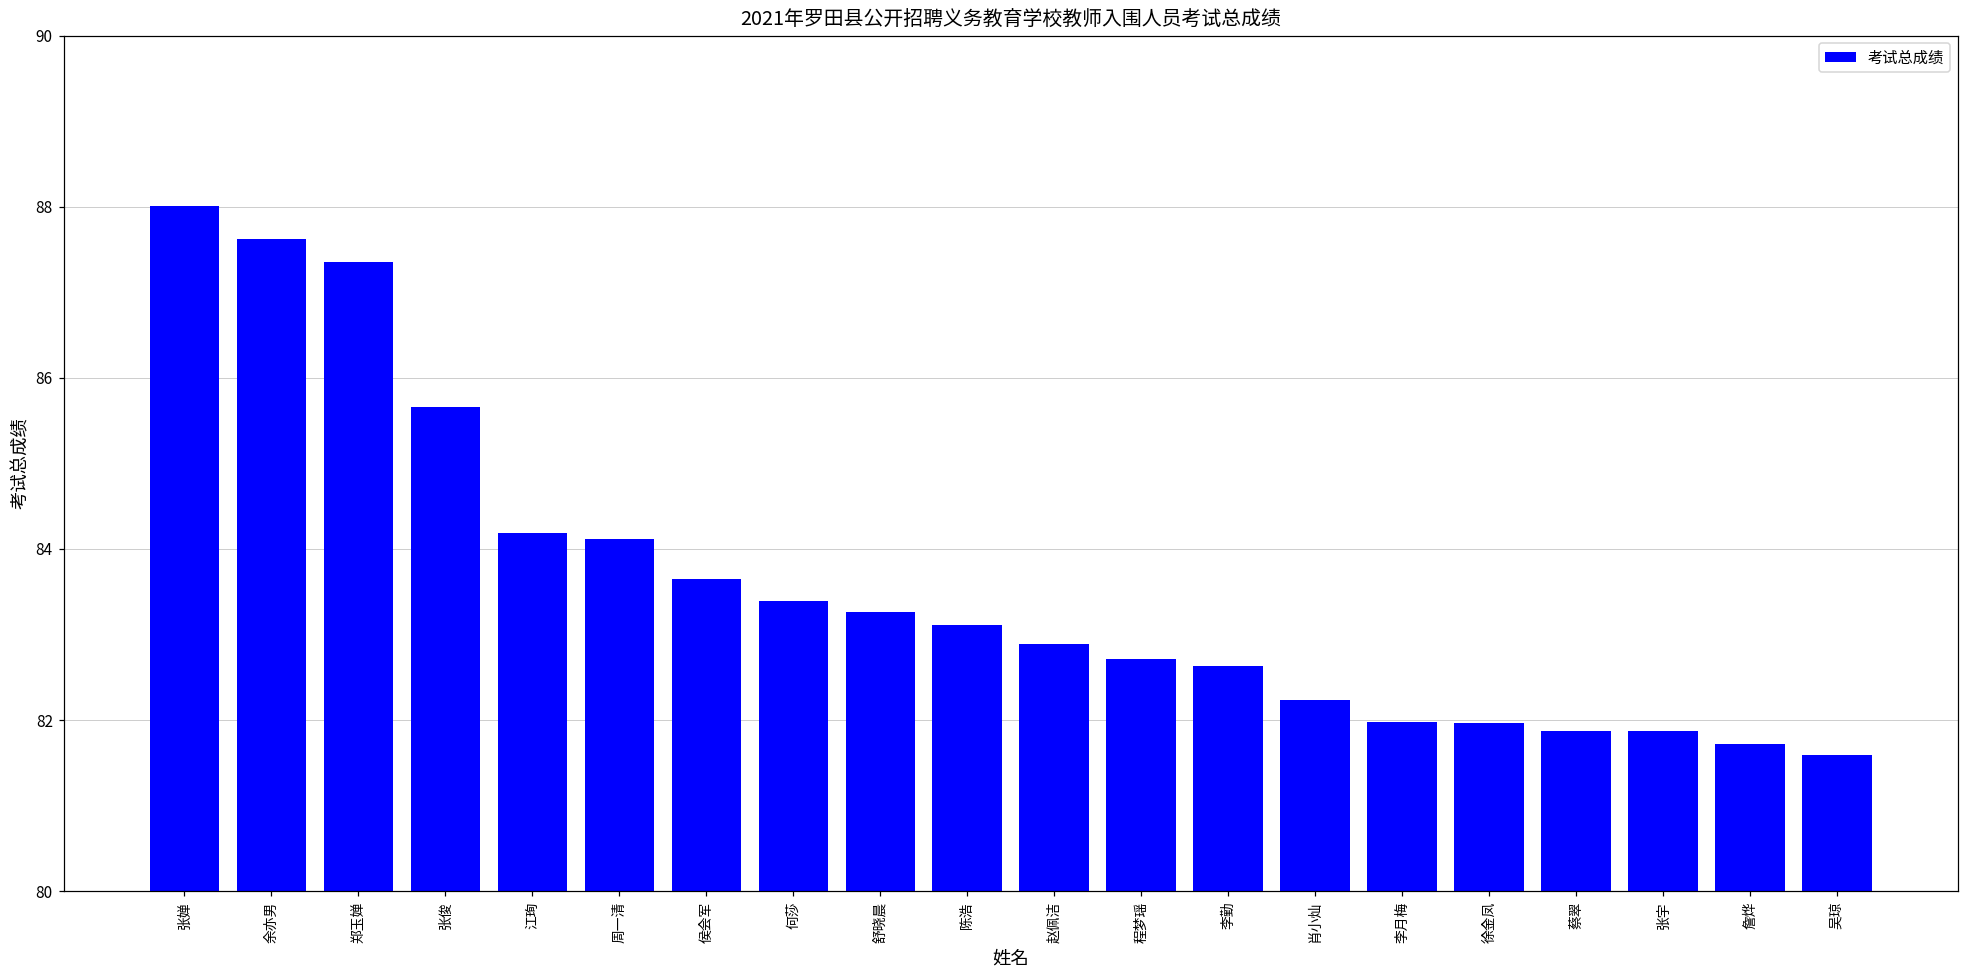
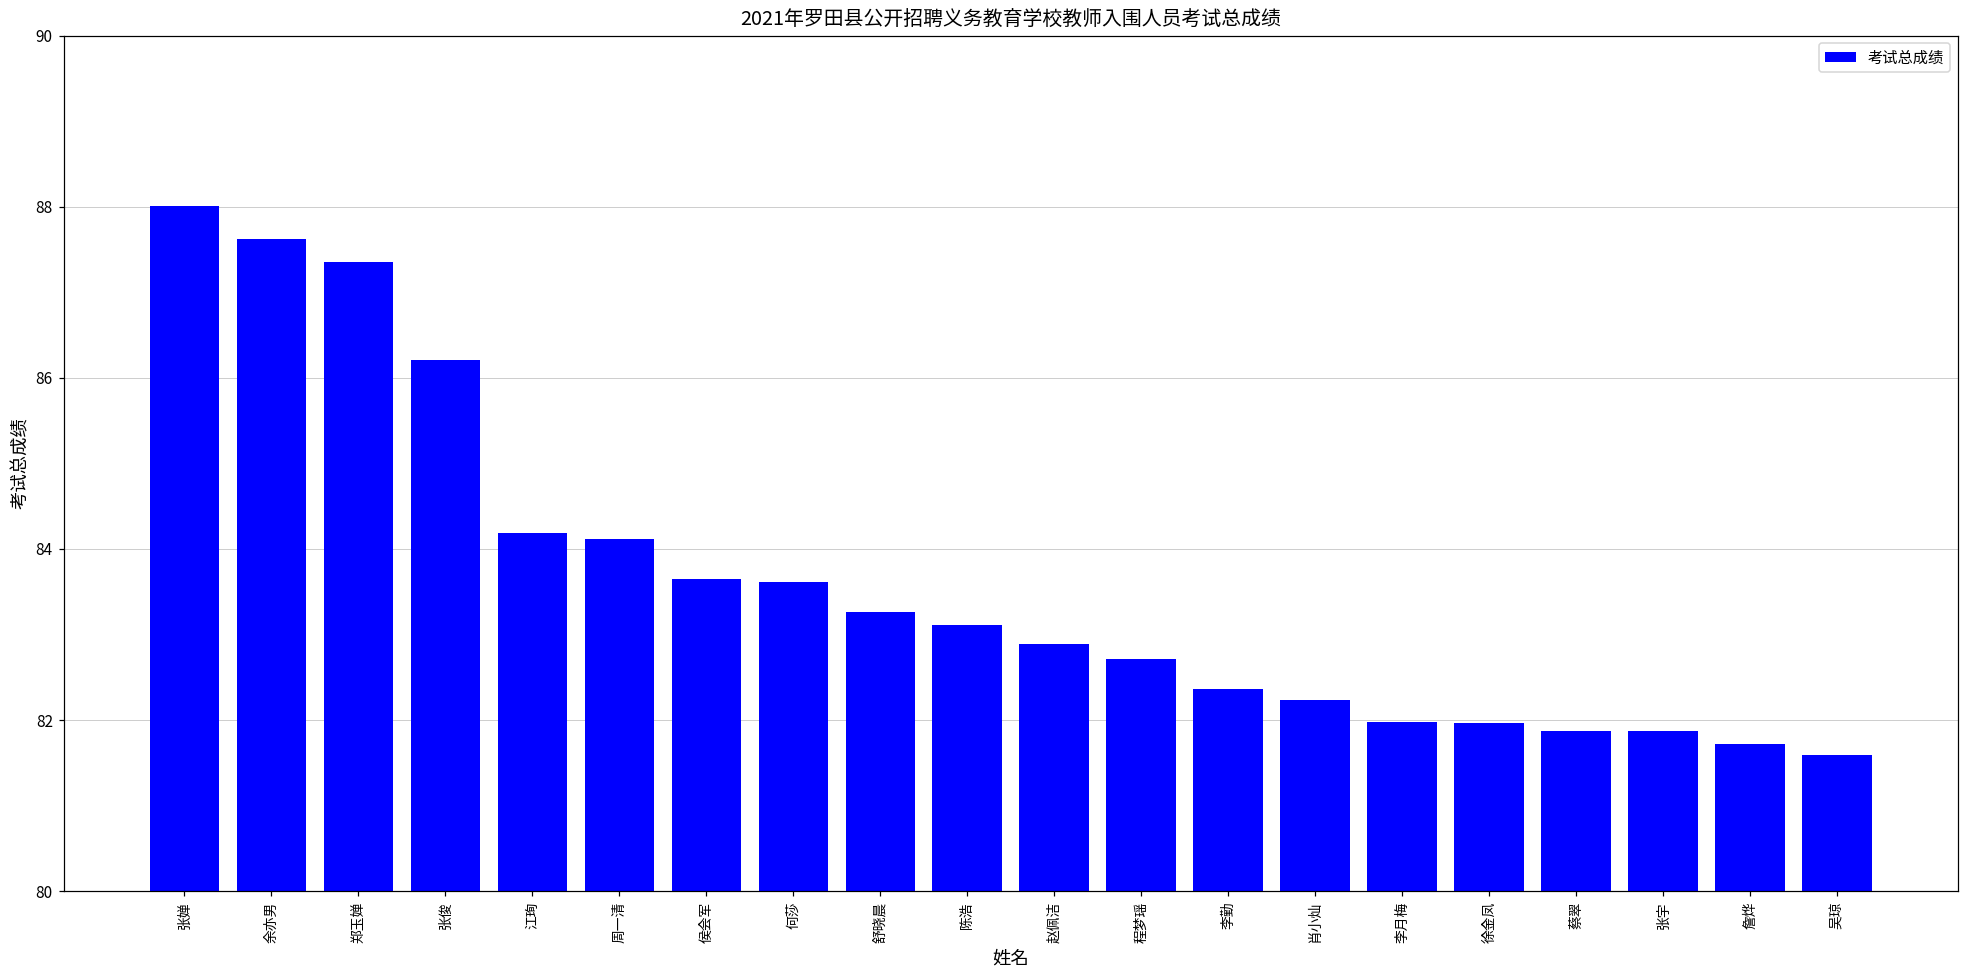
  {
    "张婵": 88.0,
    "余亦男": 87.6,
    "郑玉婵": 87.4,
-   "张俊": 85.7,
+   "张俊": 86.2,
    "江珣": 84.2,
    "周一清": 84.1,
    "侯会军": 83.6,
-   "何莎": 83.4,
+   "何莎": 83.6,
    "舒晓晨": 83.3,
    "陈浩": 83.1,
    "赵佩洁": 82.9,
    "程梦瑶": 82.7,
-   "李勤": 82.6,
+   "李勤": 82.4,
    "肖小灿": 82.2,
    "李月梅": 82.0,
    "徐金凤": 82.0,
    "蔡翠": 81.9,
    "张宇": 81.9,
    "詹烨": 81.7,
    "吴琼": 81.6
  }
